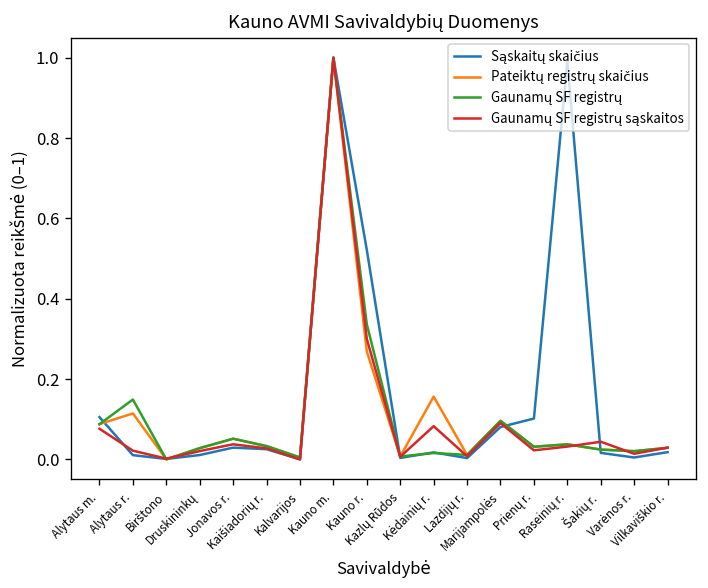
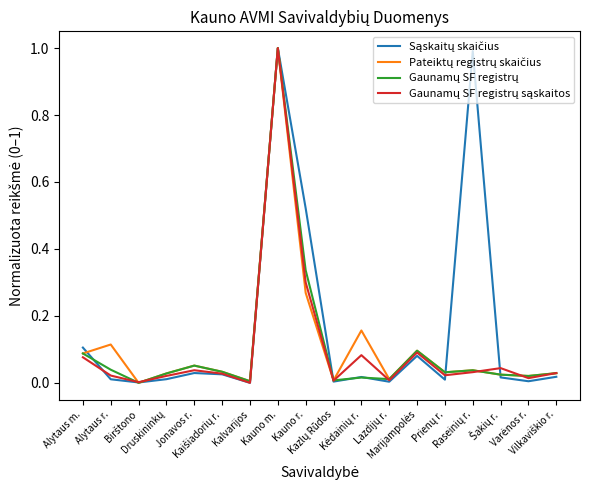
  {
    "Sąskaitų skaičius": {
      "Alytaus m.": 0.11,
      "Alytaus r.": 0.01,
      "Druskininkų": 0.01,
      "Jonavos r.": 0.03,
      "Kauno r.": 0.52,
      "Marijampolės": 0.08,
-     "Prienų r.": 0.10,
+     "Prienų r.": 0.01,
      "Šakių r.": 0.02,
      "Varėnos r.": 0.00,
      "Vilkaviškio r.": 0.02
    },
    "Pateiktų registrų skaičius": {
      "Alytaus r.": 0.11,
      "Kauno r.": 0.27,
      "Kėdainių r.": 0.16
    },
    "Gaunamų SF registrų": {
-     "Alytaus r.": 0.15,
+     "Alytaus r.": 0.04,
      "Kauno r.": 0.34
    },
    "Gaunamų SF registrų sąskaitos": {
      "Alytaus m.": 0.08,
      "Alytaus r.": 0.02,
      "Jonavos r.": 0.04,
      "Kauno r.": 0.30,
      "Kėdainių r.": 0.08,
      "Prienų r.": 0.02,
      "Šakių r.": 0.04
    }
  }
